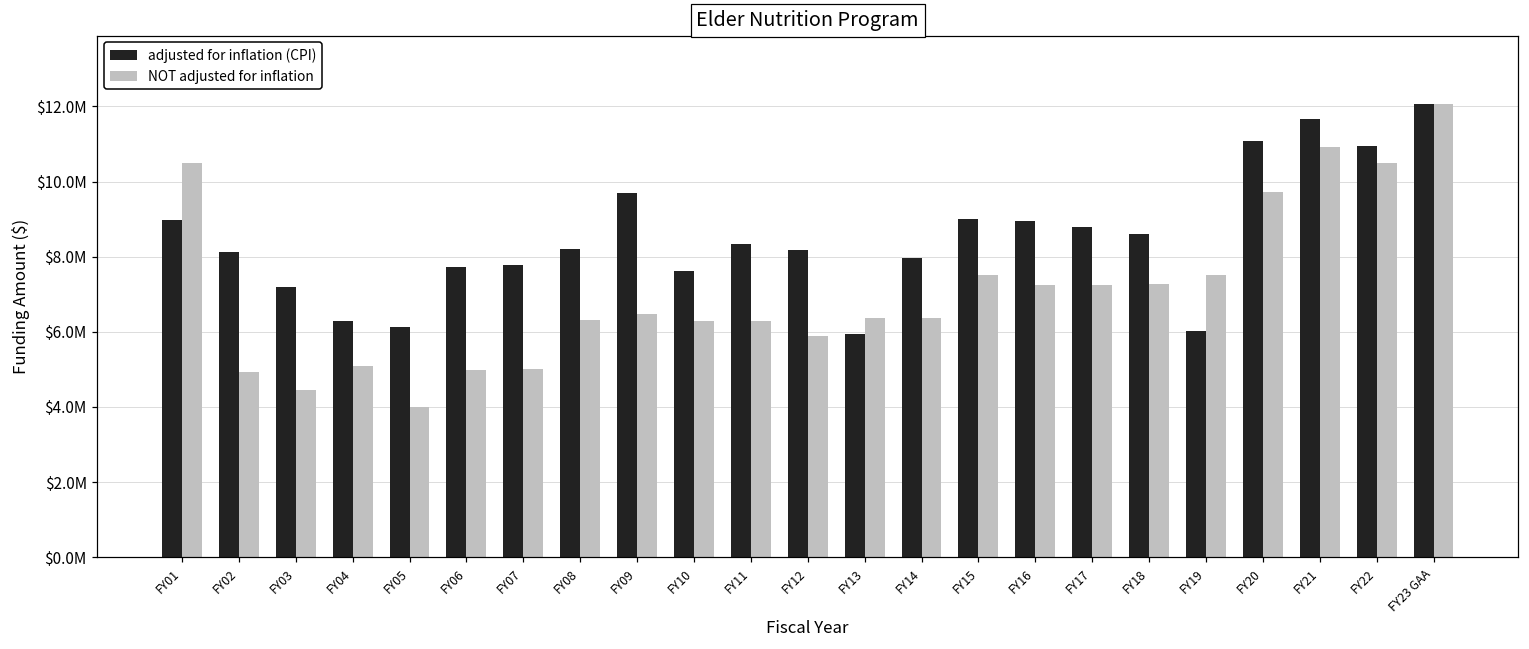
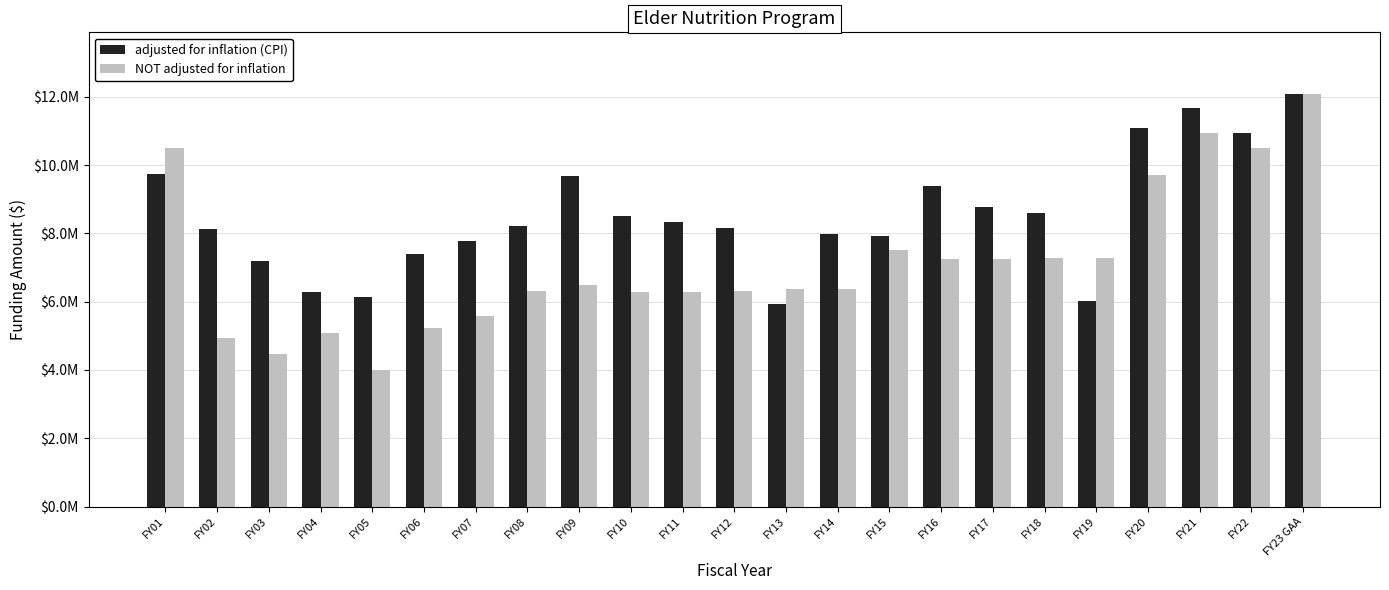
  {
    "adjusted for inflation (CPI)": {
-     "FY01": "$9000000",
+     "FY01": "$9700000",
      "FY02": "$8100000",
      "FY03": "$7200000",
      "FY04": "$6300000",
      "FY05": "$6100000",
-     "FY06": "$7700000",
+     "FY06": "$7400000",
      "FY07": "$7800000",
      "FY08": "$8200000",
      "FY09": "$9700000",
-     "FY10": "$7600000",
+     "FY10": "$8500000",
      "FY11": "$8300000",
      "FY12": "$8200000",
      "FY13": "$5900000",
      "FY14": "$8000000",
-     "FY15": "$9000000",
-     "FY16": "$8900000",
+     "FY15": "$7900000",
+     "FY16": "$9400000",
      "FY17": "$8800000",
      "FY18": "$8600000",
      "FY19": "$6000000",
      "FY20": "$11100000",
      "FY21": "$11700000",
      "FY22": "$10900000",
      "FY23 GAA": "$12100000"
    },
    "NOT adjusted for inflation": {
      "FY01": "$10500000",
      "FY02": "$4900000",
      "FY03": "$4500000",
      "FY04": "$5100000",
      "FY05": "$4000000",
-     "FY06": "$5000000",
-     "FY07": "$5000000",
+     "FY06": "$5200000",
+     "FY07": "$5600000",
      "FY08": "$6300000",
      "FY09": "$6500000",
      "FY10": "$6300000",
      "FY11": "$6300000",
-     "FY12": "$5900000",
+     "FY12": "$6300000",
      "FY13": "$6400000",
      "FY14": "$6400000",
      "FY15": "$7500000",
      "FY16": "$7300000",
      "FY17": "$7300000",
      "FY18": "$7300000",
-     "FY19": "$7500000",
+     "FY19": "$7300000",
      "FY20": "$9700000",
      "FY21": "$10900000",
      "FY22": "$10500000",
      "FY23 GAA": "$12100000"
    }
  }
